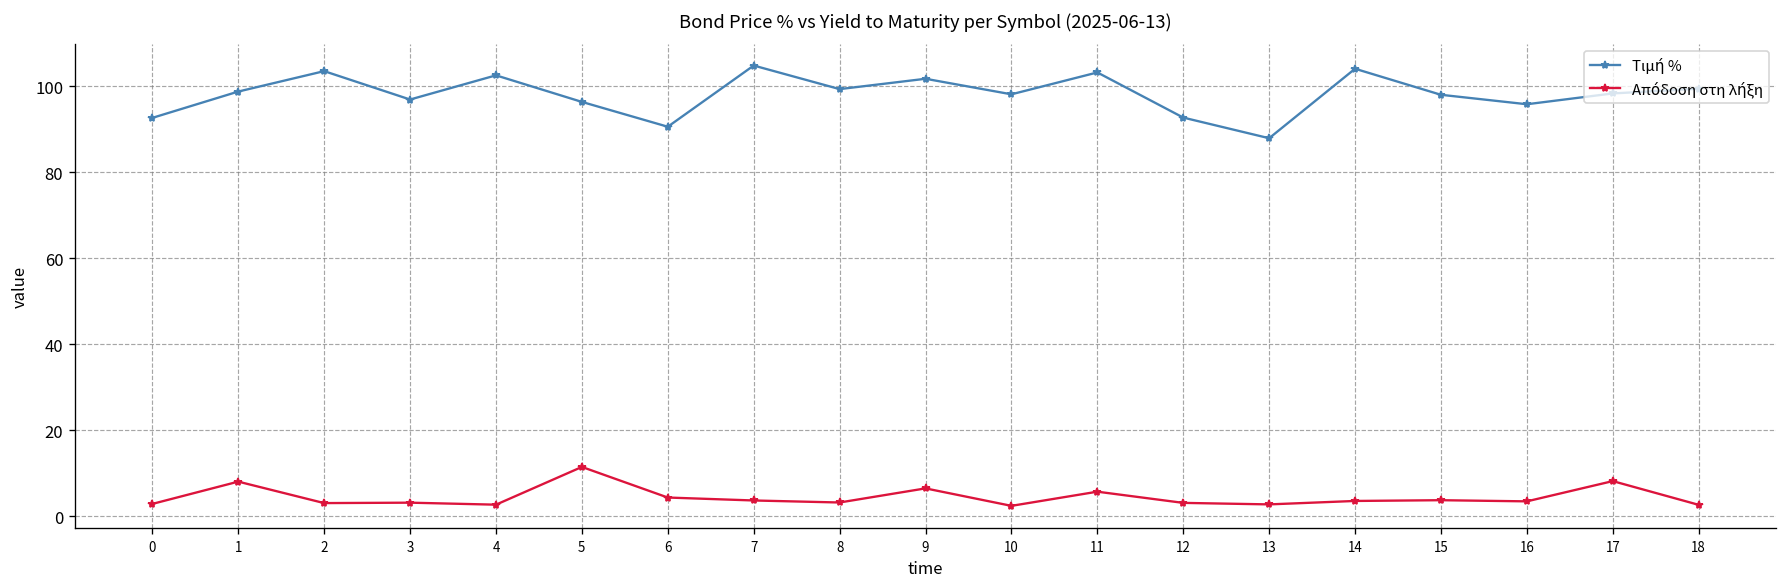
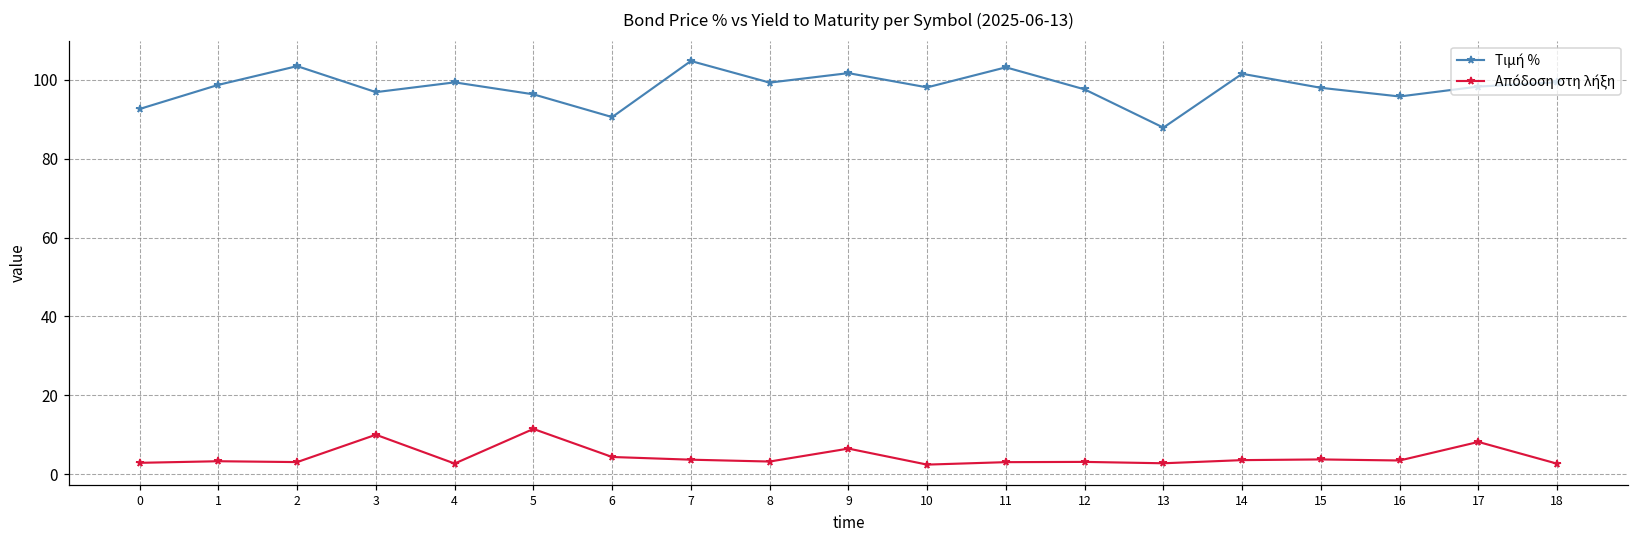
  {
    "Τιμή %": {
      "0": 93,
      "1": 99,
      "2": 104,
      "3": 97,
-     "4": 103,
+     "4": 99,
      "5": 96,
      "6": 91,
      "7": 105,
      "8": 99,
      "9": 102,
      "10": 98,
      "11": 103,
-     "12": 93,
+     "12": 98,
      "13": 88,
-     "14": 104,
+     "14": 102,
      "15": 98,
      "16": 96
    },
    "Απόδοση στη λήξη": {
      "0": 3,
-     "1": 8,
+     "1": 3,
      "2": 3,
-     "3": 3,
+     "3": 10,
      "4": 3,
      "5": 11,
      "6": 4,
      "7": 4,
      "8": 3,
      "9": 6,
      "10": 2,
-     "11": 6,
+     "11": 3,
      "12": 3,
      "13": 3,
      "14": 4,
      "15": 4,
      "16": 3,
      "17": 8,
      "18": 3
    }
  }
